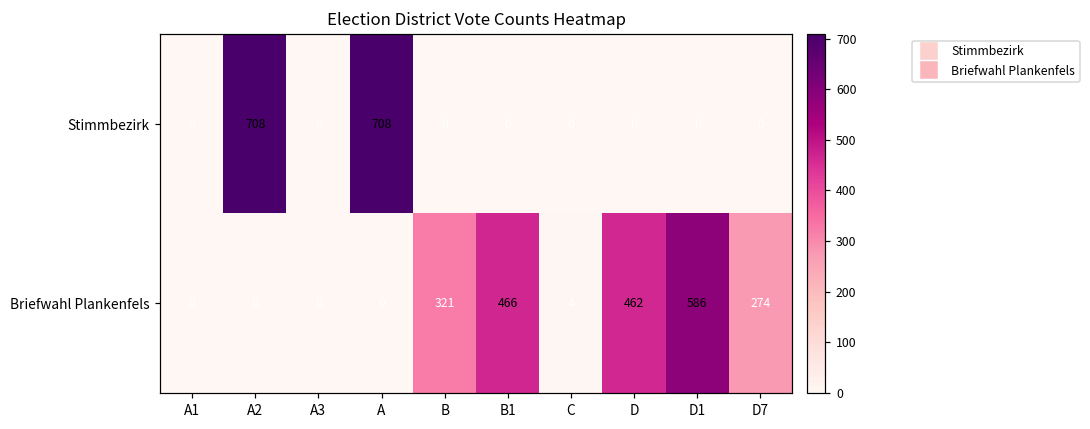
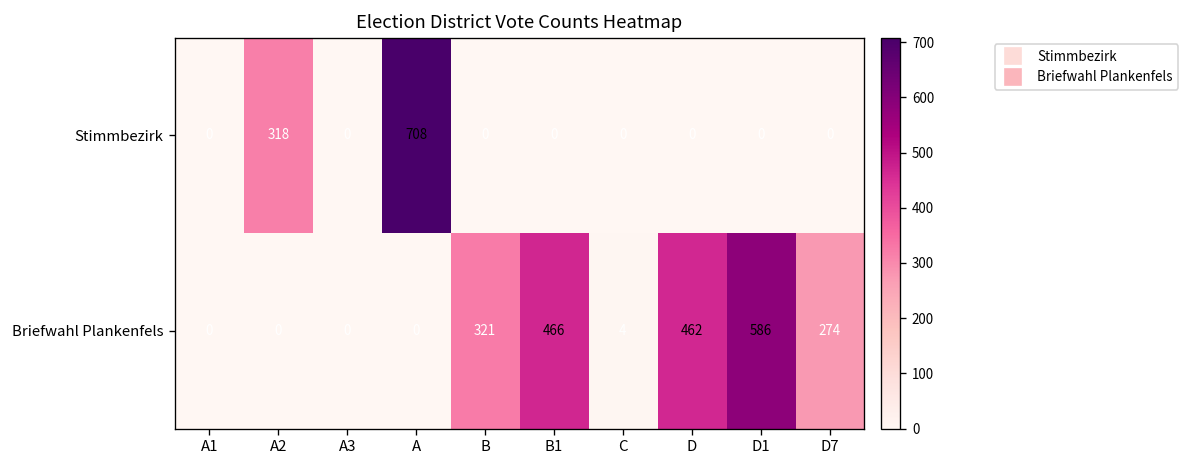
  {
    "Stimmbezirk": {
-     "A2": 708,
+     "A2": 318,
      "A": 708
    },
    "Briefwahl Plankenfels": {
      "B": 321,
      "B1": 466,
      "D": 462,
      "D1": 586,
      "D7": 274
    }
  }
